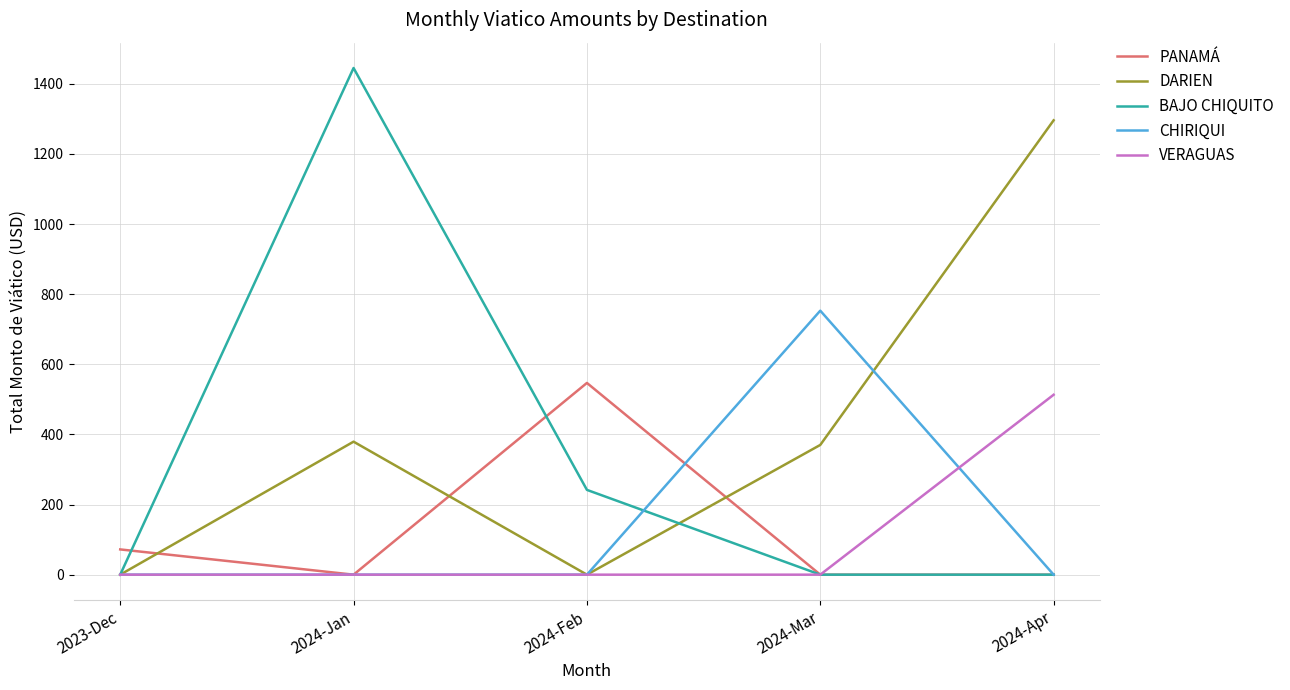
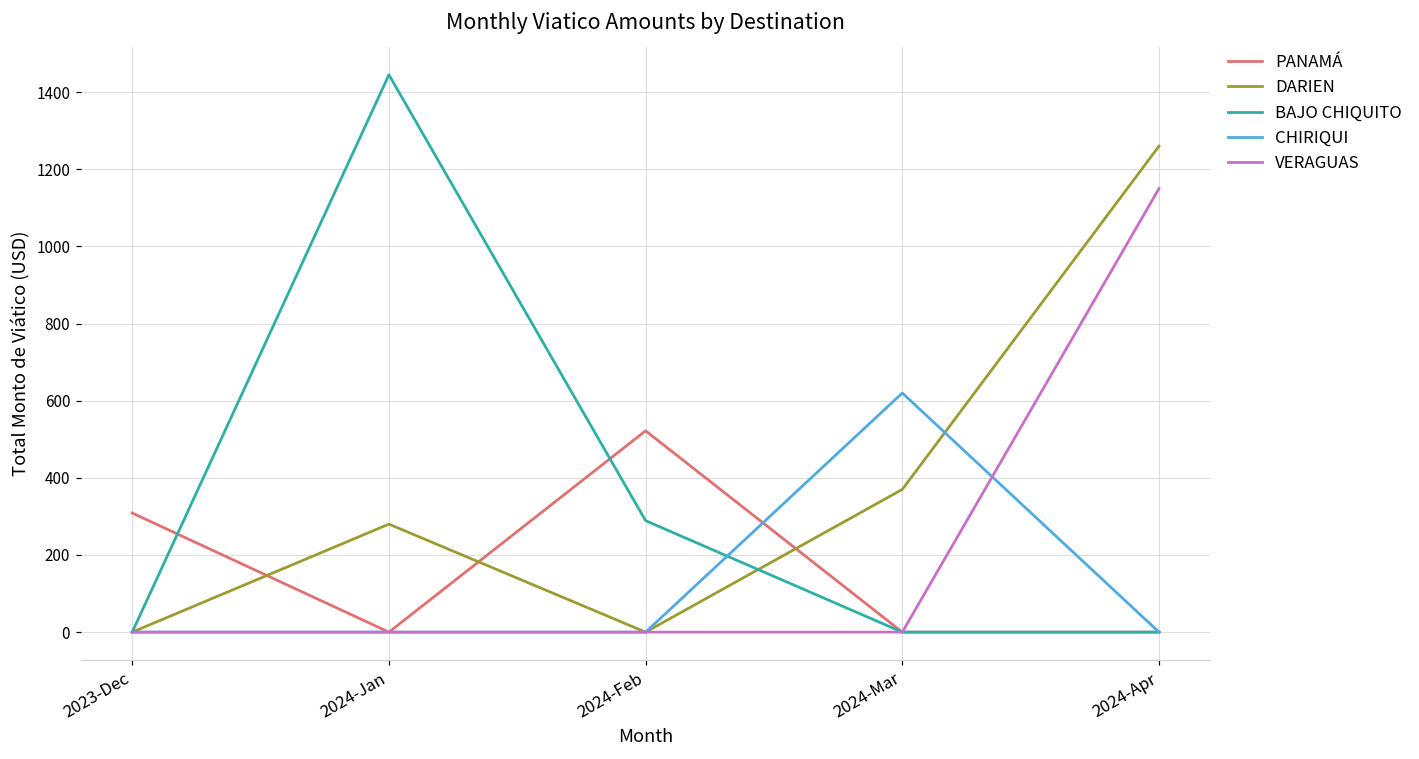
  {
    "PANAMÁ": {
-     "2023-Dec": 70,
-     "2024-Feb": 550
+     "2023-Dec": 310,
+     "2024-Feb": 520
    },
    "DARIEN": {
-     "2024-Jan": 380,
+     "2024-Jan": 280,
      "2024-Mar": 370,
-     "2024-Apr": 1300
+     "2024-Apr": 1260
    },
    "BAJO CHIQUITO": {
      "2024-Jan": 1450,
-     "2024-Feb": 240
+     "2024-Feb": 290
    },
    "CHIRIQUI": {
-     "2024-Mar": 750
+     "2024-Mar": 620
    },
    "VERAGUAS": {
-     "2024-Apr": 510
+     "2024-Apr": 1150
    }
  }
